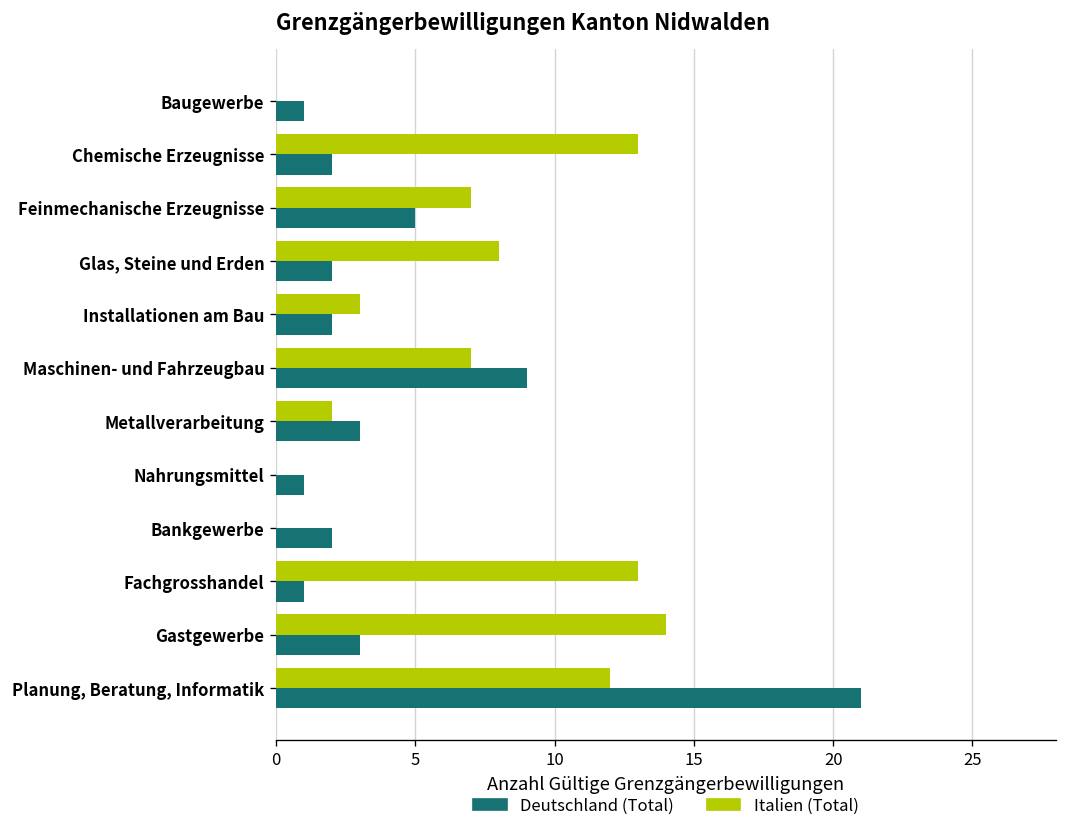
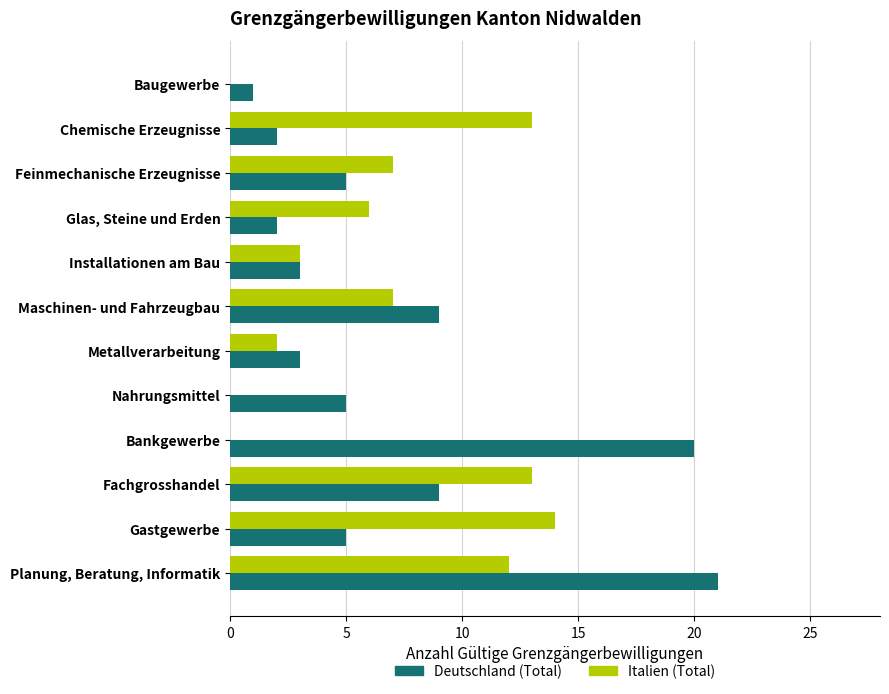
  {
    "Deutschland (Total)": {
      "Baugewerbe": 1,
      "Chemische Erzeugnisse": 2,
      "Feinmechanische Erzeugnisse": 5,
      "Glas, Steine und Erden": 2,
-     "Installationen am Bau": 2,
+     "Installationen am Bau": 3,
      "Maschinen- und Fahrzeugbau": 9,
      "Metallverarbeitung": 3,
-     "Nahrungsmittel": 1,
-     "Bankgewerbe": 2,
-     "Fachgrosshandel": 1,
-     "Gastgewerbe": 3,
+     "Nahrungsmittel": 5,
+     "Bankgewerbe": 20,
+     "Fachgrosshandel": 9,
+     "Gastgewerbe": 5,
      "Planung, Beratung, Informatik": 21
    },
    "Italien (Total)": {
      "Baugewerbe": 0,
      "Chemische Erzeugnisse": 13,
      "Feinmechanische Erzeugnisse": 7,
-     "Glas, Steine und Erden": 8,
+     "Glas, Steine und Erden": 6,
      "Installationen am Bau": 3,
      "Maschinen- und Fahrzeugbau": 7,
      "Metallverarbeitung": 2,
      "Nahrungsmittel": 0,
      "Bankgewerbe": 0,
      "Fachgrosshandel": 13,
      "Gastgewerbe": 14,
      "Planung, Beratung, Informatik": 12
    }
  }
